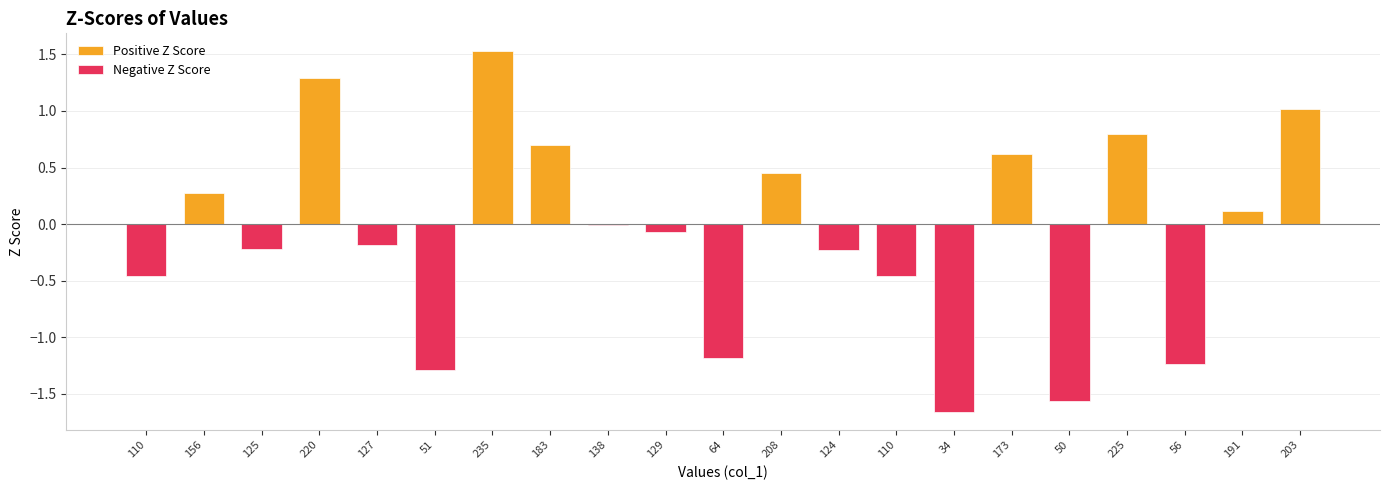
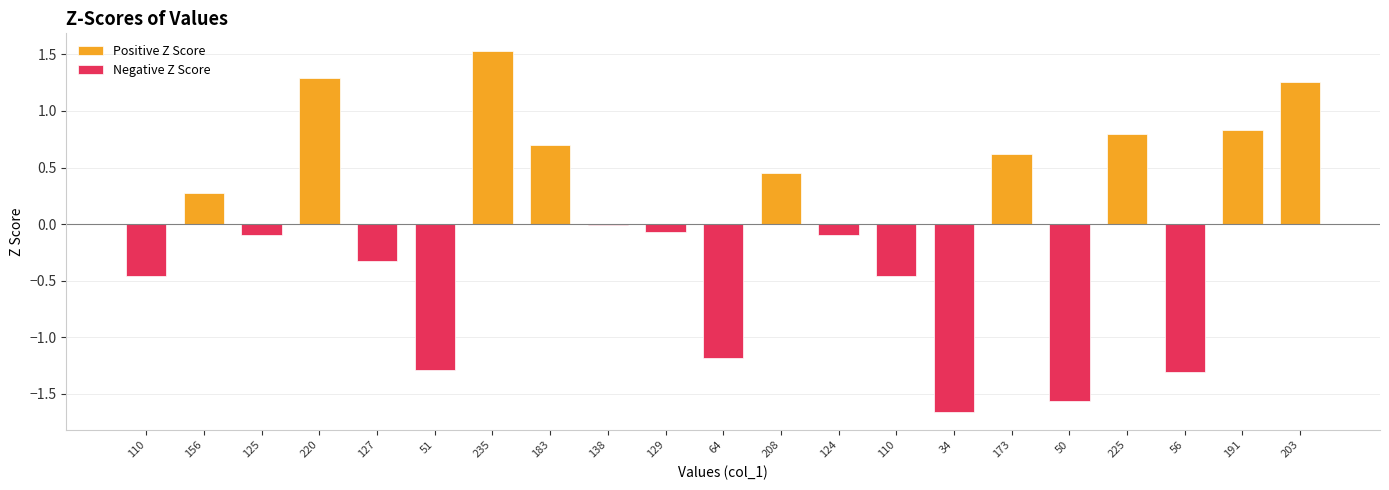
  {
    "Positive Z Score": {
      "156": 0.27,
      "125": 0.00,
      "220": 1.29,
      "127": 0.00,
      "51": 0.00,
      "235": 1.53,
      "183": 0.70,
      "138": 0.00,
      "129": 0.00,
      "64": 0.00,
      "208": 0.45,
      "124": 0.00,
      "34": 0.00,
      "173": 0.62,
      "50": 0.00,
      "225": 0.79,
      "56": 0.00,
-     "191": 0.12,
-     "203": 1.02
+     "191": 0.83,
+     "203": 1.25
    },
    "Negative Z Score": {
      "156": 0.00,
-     "125": -0.22,
+     "125": -0.10,
      "220": 0.00,
-     "127": -0.18,
+     "127": -0.32,
      "51": -1.29,
      "235": 0.00,
      "183": 0.00,
      "129": -0.07,
      "64": -1.18,
      "208": 0.00,
-     "124": -0.23,
+     "124": -0.09,
      "34": -1.66,
      "173": 0.00,
      "50": -1.56,
      "225": 0.00,
-     "56": -1.24,
+     "56": -1.31,
      "191": 0.00,
      "203": 0.00
    }
  }
